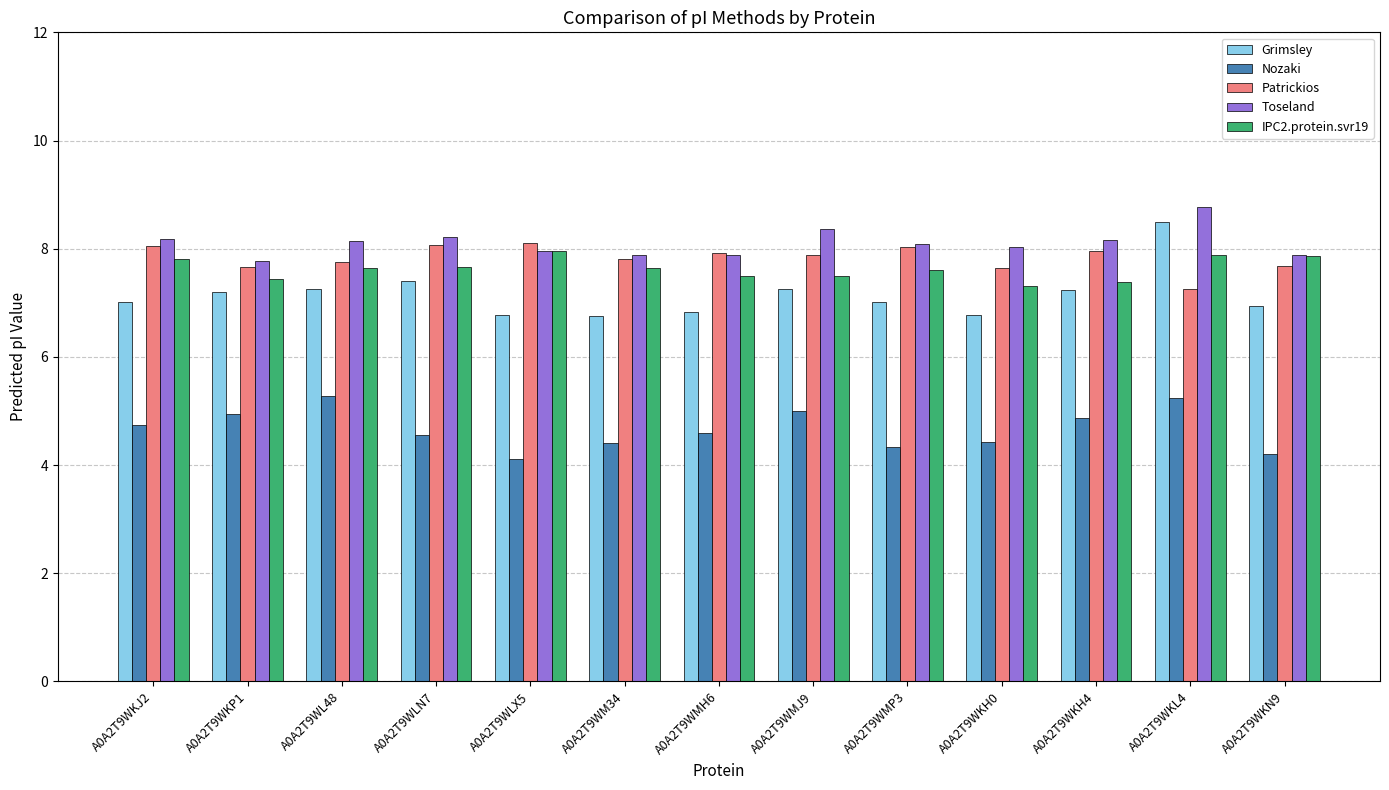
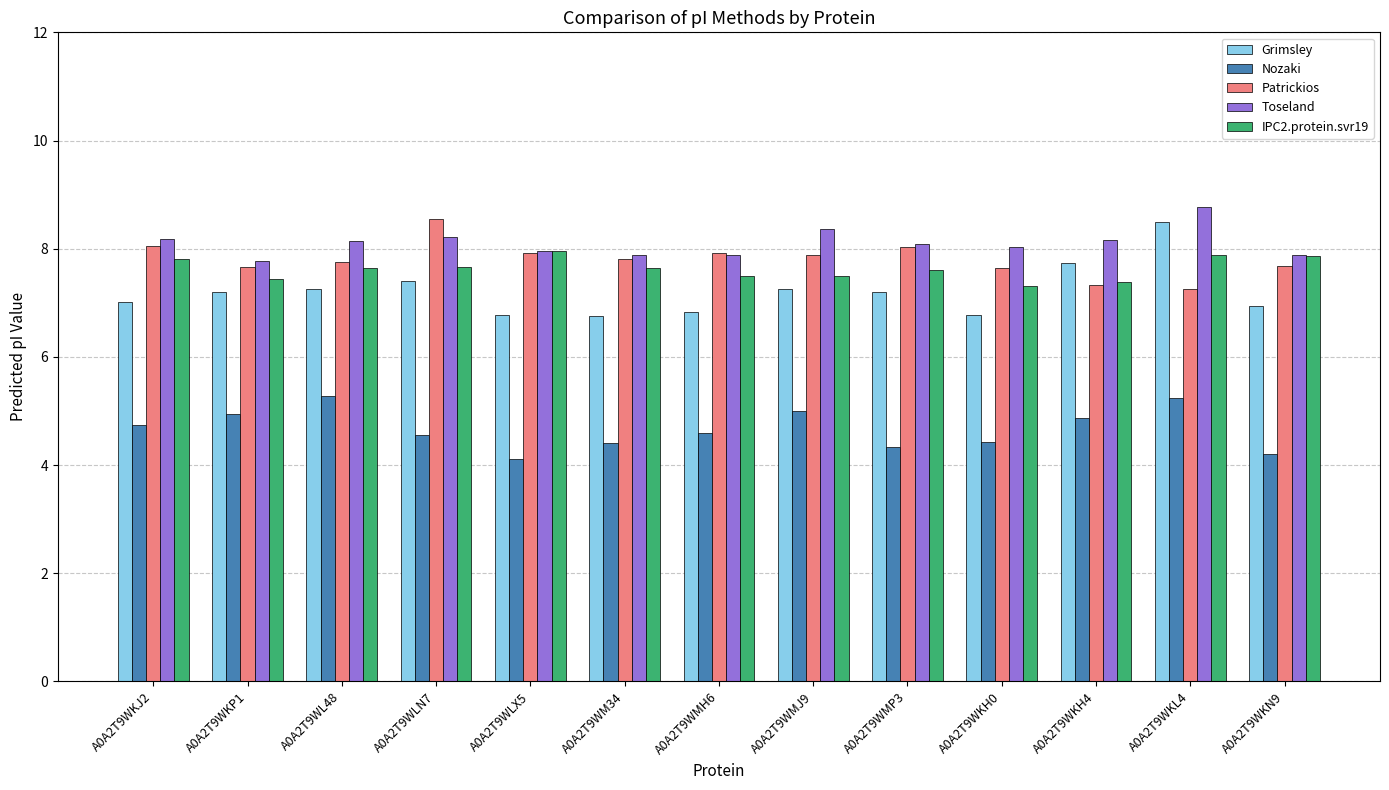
  {
    "Grimsley": {
      "A0A2T9WKJ2": 7.0,
      "A0A2T9WKP1": 7.2,
      "A0A2T9WL48": 7.2,
      "A0A2T9WLN7": 7.4,
      "A0A2T9WLX5": 6.8,
      "A0A2T9WM34": 6.8,
      "A0A2T9WMH6": 6.8,
      "A0A2T9WMJ9": 7.3,
-     "A0A2T9WMP3": 7.0,
+     "A0A2T9WMP3": 7.2,
      "A0A2T9WKH0": 6.8,
-     "A0A2T9WKH4": 7.2,
+     "A0A2T9WKH4": 7.7,
      "A0A2T9WKL4": 8.5,
      "A0A2T9WKN9": 6.9
    },
    "Nozaki": {
      "A0A2T9WKJ2": 4.7,
      "A0A2T9WKP1": 4.9,
      "A0A2T9WL48": 5.3,
      "A0A2T9WLN7": 4.5,
      "A0A2T9WLX5": 4.1,
      "A0A2T9WM34": 4.4,
      "A0A2T9WMH6": 4.6,
      "A0A2T9WMJ9": 5.0,
      "A0A2T9WMP3": 4.3,
      "A0A2T9WKH0": 4.4,
      "A0A2T9WKH4": 4.9,
      "A0A2T9WKL4": 5.2,
      "A0A2T9WKN9": 4.2
    },
    "Patrickios": {
      "A0A2T9WKJ2": 8.1,
      "A0A2T9WKP1": 7.7,
      "A0A2T9WL48": 7.8,
-     "A0A2T9WLN7": 8.1,
-     "A0A2T9WLX5": 8.1,
+     "A0A2T9WLN7": 8.6,
+     "A0A2T9WLX5": 7.9,
      "A0A2T9WM34": 7.8,
      "A0A2T9WMH6": 7.9,
      "A0A2T9WMJ9": 7.9,
      "A0A2T9WMP3": 8.0,
      "A0A2T9WKH0": 7.6,
-     "A0A2T9WKH4": 8.0,
+     "A0A2T9WKH4": 7.3,
      "A0A2T9WKL4": 7.2,
      "A0A2T9WKN9": 7.7
    },
    "Toseland": {
      "A0A2T9WKJ2": 8.2,
      "A0A2T9WKP1": 7.8,
      "A0A2T9WL48": 8.1,
      "A0A2T9WLN7": 8.2,
      "A0A2T9WLX5": 8.0,
      "A0A2T9WM34": 7.9,
      "A0A2T9WMH6": 7.9,
      "A0A2T9WMJ9": 8.4,
      "A0A2T9WMP3": 8.1,
      "A0A2T9WKH0": 8.0,
      "A0A2T9WKH4": 8.2,
      "A0A2T9WKL4": 8.8,
      "A0A2T9WKN9": 7.9
    },
    "IPC2.protein.svr19": {
      "A0A2T9WKJ2": 7.8,
      "A0A2T9WKP1": 7.4,
      "A0A2T9WL48": 7.6,
      "A0A2T9WLN7": 7.7,
      "A0A2T9WLX5": 8.0,
      "A0A2T9WM34": 7.6,
      "A0A2T9WMH6": 7.5,
      "A0A2T9WMJ9": 7.5,
      "A0A2T9WMP3": 7.6,
      "A0A2T9WKH0": 7.3,
      "A0A2T9WKH4": 7.4,
      "A0A2T9WKL4": 7.9,
      "A0A2T9WKN9": 7.9
    }
  }
